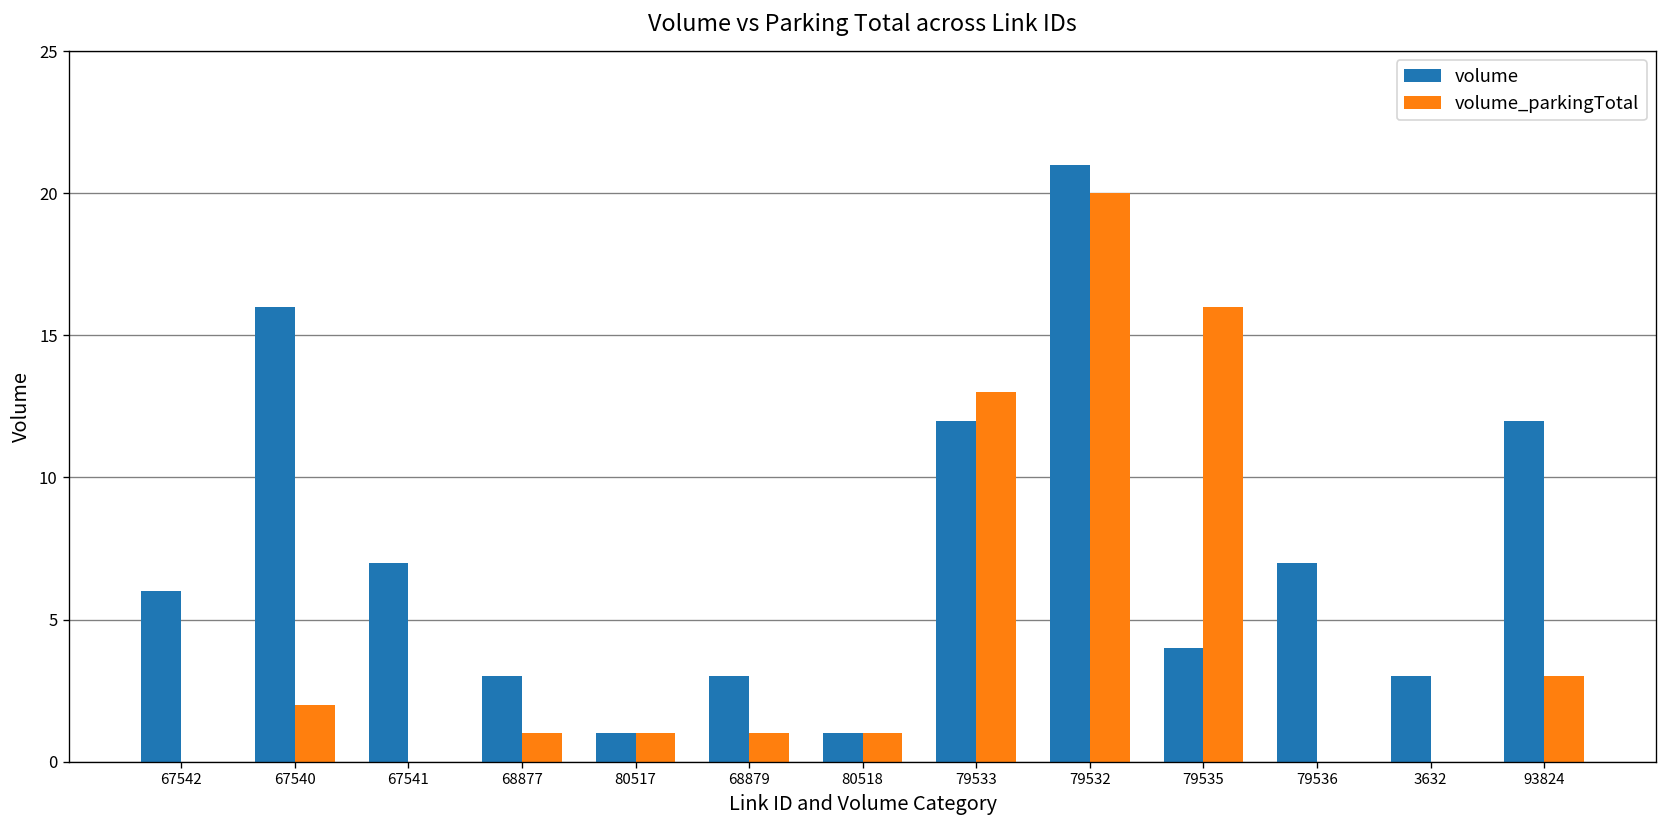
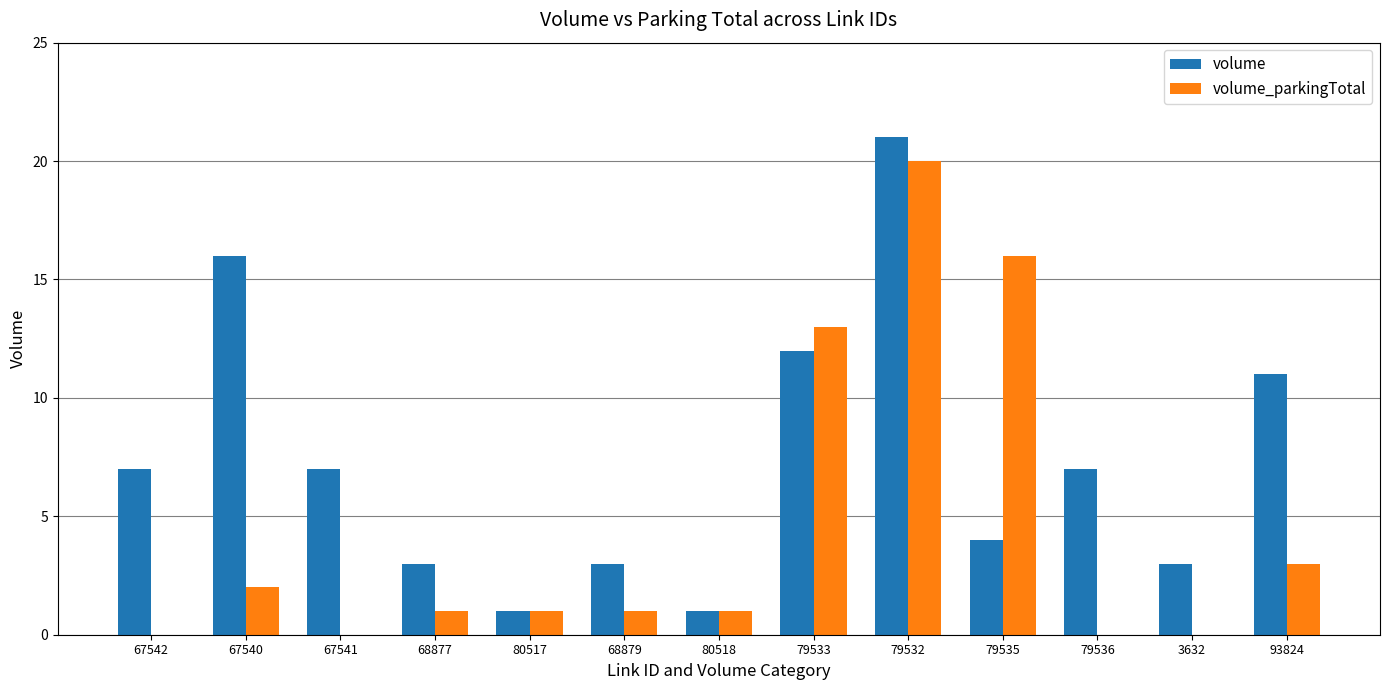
  {
    "volume": {
-     "67542": 6,
+     "67542": 7,
      "67540": 16,
      "67541": 7,
      "68877": 3,
      "80517": 1,
      "68879": 3,
      "80518": 1,
      "79533": 12,
      "79532": 21,
      "79535": 4,
      "79536": 7,
      "3632": 3,
-     "93824": 12
+     "93824": 11
    },
    "volume_parkingTotal": {
      "67542": 0,
      "67540": 2,
      "67541": 0,
      "68877": 1,
      "80517": 1,
      "68879": 1,
      "80518": 1,
      "79533": 13,
      "79532": 20,
      "79535": 16,
      "79536": 0,
      "3632": 0,
      "93824": 3
    }
  }
